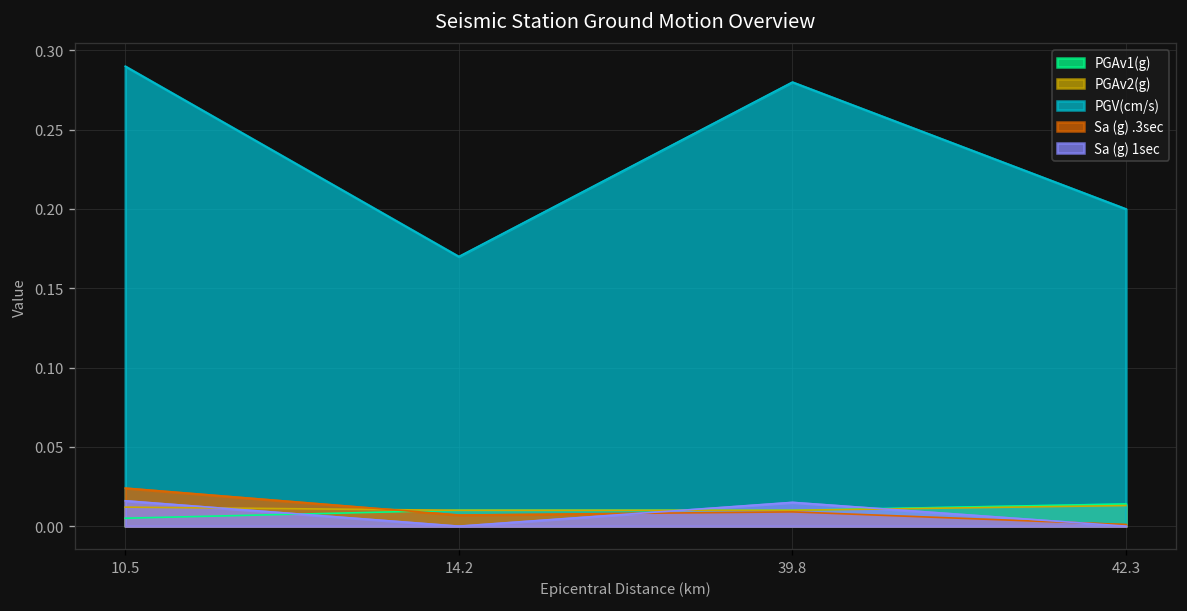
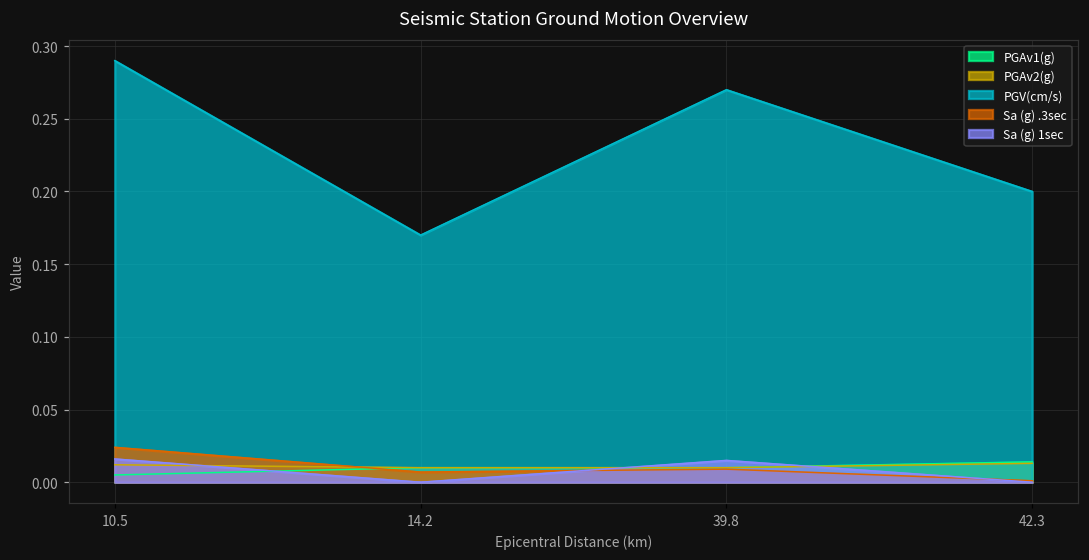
  {
    "PGAv1(g)": {
      "10.5": 0.005
    },
    "PGAv2(g)": {
      "10.5": 0.012
    },
    "PGV(cm/s)": {
      "10.5": 0.29,
      "14.2": 0.17,
-     "39.8": 0.28,
+     "39.8": 0.27,
      "42.3": 0.20
    },
    "Sa (g) .3sec": {
      "10.5": 0.024,
      "14.2": 0.007
    },
    "Sa (g) 1sec": {
      "10.5": 0.016,
      "14.2": 0.00,
      "39.8": 0.015
    }
  }
